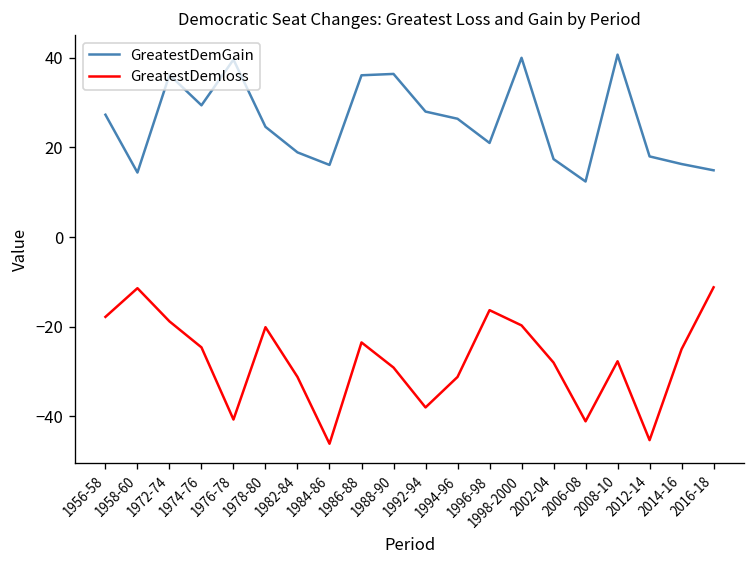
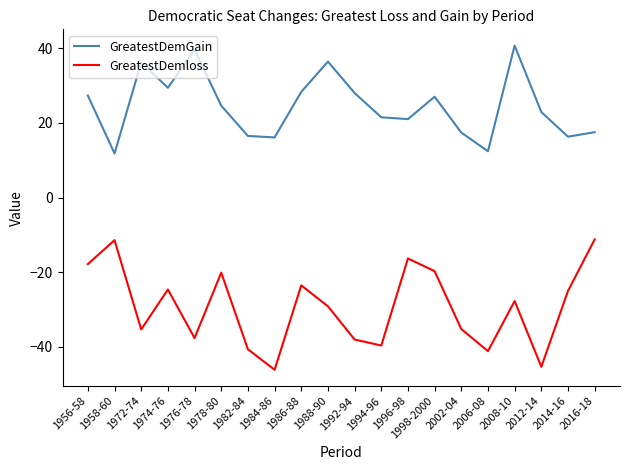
  {
    "GreatestDemGain": {
      "1956-58": 27,
-     "1958-60": 14,
+     "1958-60": 12,
      "1974-76": 29,
      "1978-80": 25,
-     "1982-84": 19,
+     "1982-84": 17,
      "1984-86": 16,
-     "1986-88": 36,
+     "1986-88": 28,
      "1988-90": 36,
      "1992-94": 28,
-     "1994-96": 26,
+     "1994-96": 22,
      "1996-98": 21,
-     "1998-2000": 40,
+     "1998-2000": 27,
      "2002-04": 17,
      "2006-08": 12,
      "2008-10": 41,
-     "2012-14": 18,
+     "2012-14": 23,
      "2014-16": 16,
-     "2016-18": 15
+     "2016-18": 18
    },
    "GreatestDemloss": {
      "1956-58": -18,
      "1958-60": -11,
-     "1972-74": -19,
+     "1972-74": -35,
      "1974-76": -25,
-     "1976-78": -41,
+     "1976-78": -38,
      "1978-80": -20,
-     "1982-84": -31,
+     "1982-84": -41,
      "1984-86": -46,
      "1986-88": -24,
      "1988-90": -29,
      "1992-94": -38,
-     "1994-96": -31,
+     "1994-96": -40,
      "1996-98": -16,
      "1998-2000": -20,
-     "2002-04": -28,
+     "2002-04": -35,
      "2006-08": -41,
      "2008-10": -28,
      "2012-14": -45,
      "2014-16": -25,
      "2016-18": -11
    }
  }
